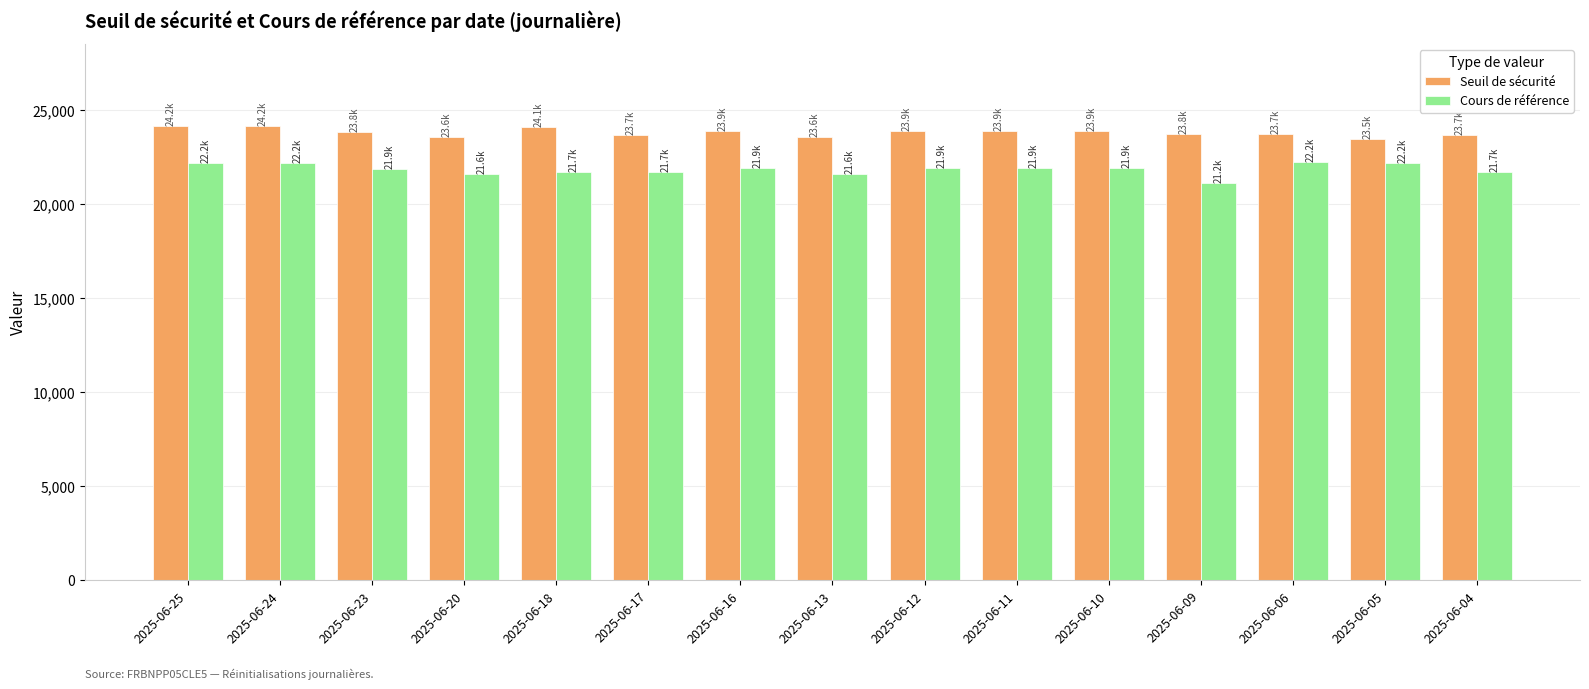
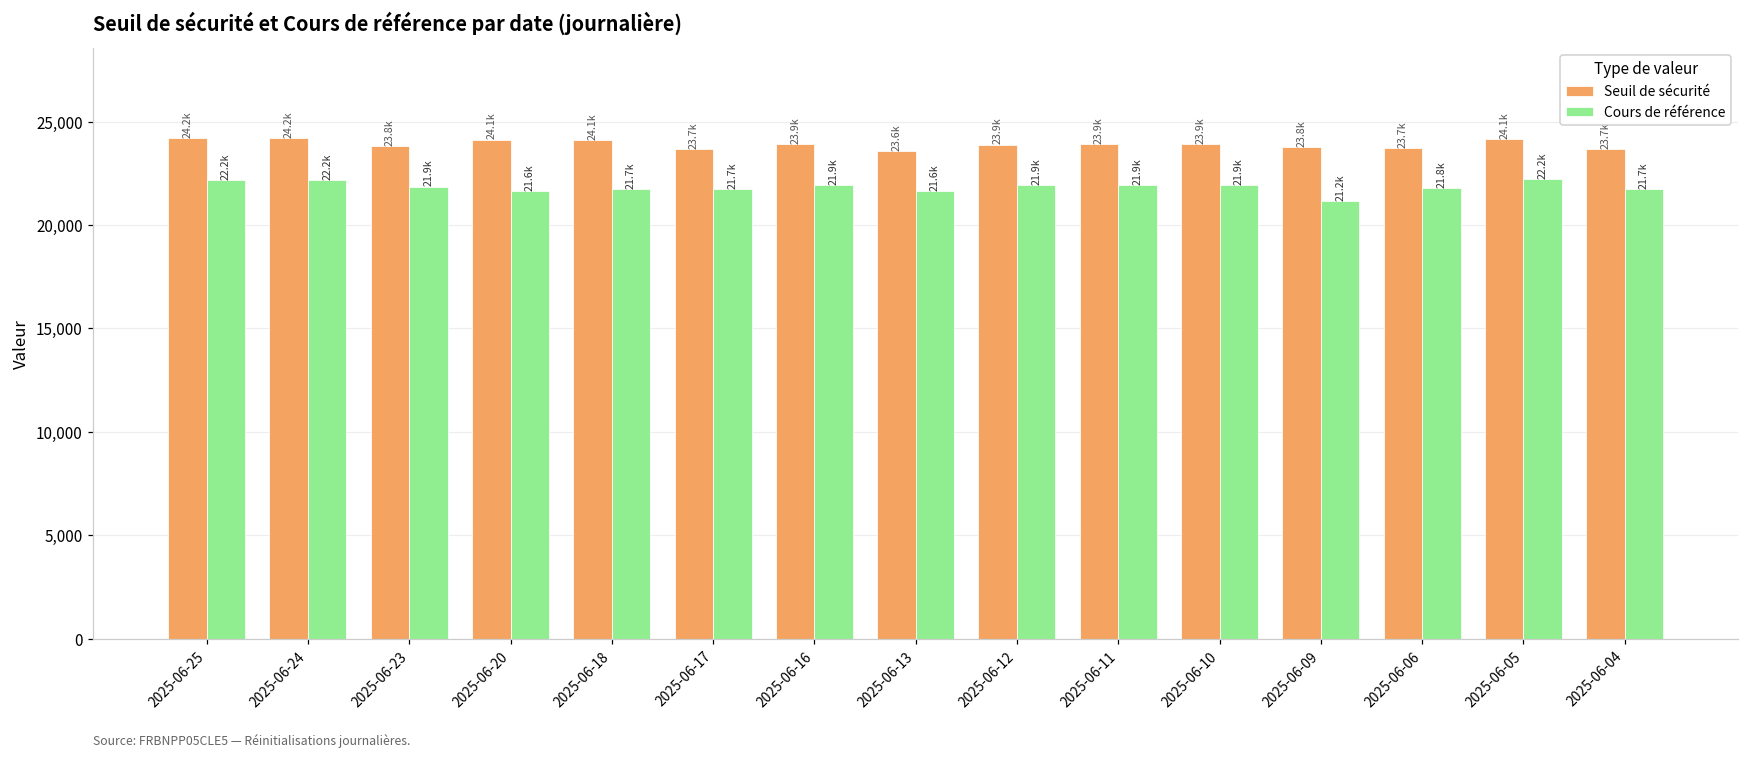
  {
    "Seuil de sécurité": {
      "2025-06-25": "24.2k",
      "2025-06-24": "24.2k",
      "2025-06-23": "23.8k",
-     "2025-06-20": "23.6k",
+     "2025-06-20": "24.1k",
      "2025-06-18": "24.1k",
      "2025-06-17": "23.7k",
      "2025-06-16": "23.9k",
      "2025-06-13": "23.6k",
      "2025-06-12": "23.9k",
      "2025-06-11": "23.9k",
      "2025-06-10": "23.9k",
      "2025-06-09": "23.8k",
      "2025-06-06": "23.7k",
-     "2025-06-05": "23.5k"
+     "2025-06-05": "24.1k"
    },
    "Cours de référence": {
      "2025-06-25": "22.2k",
      "2025-06-24": "22.2k",
      "2025-06-23": "21.9k",
      "2025-06-20": "21.6k",
      "2025-06-18": "21.7k",
      "2025-06-17": "21.7k",
      "2025-06-16": "21.9k",
      "2025-06-13": "21.6k",
      "2025-06-12": "21.9k",
      "2025-06-11": "21.9k",
      "2025-06-10": "21.9k",
      "2025-06-09": "21.2k",
-     "2025-06-06": "22.2k",
+     "2025-06-06": "21.8k",
      "2025-06-05": "22.2k",
      "2025-06-04": "21.7k"
    }
  }
